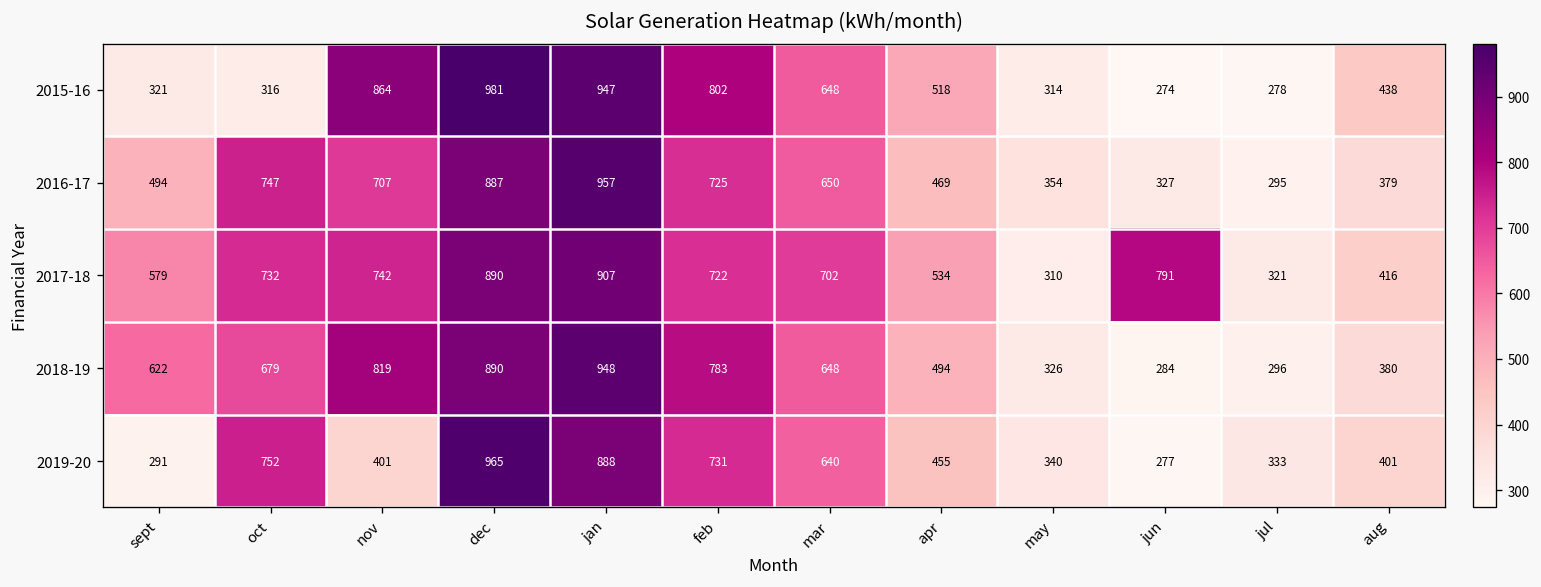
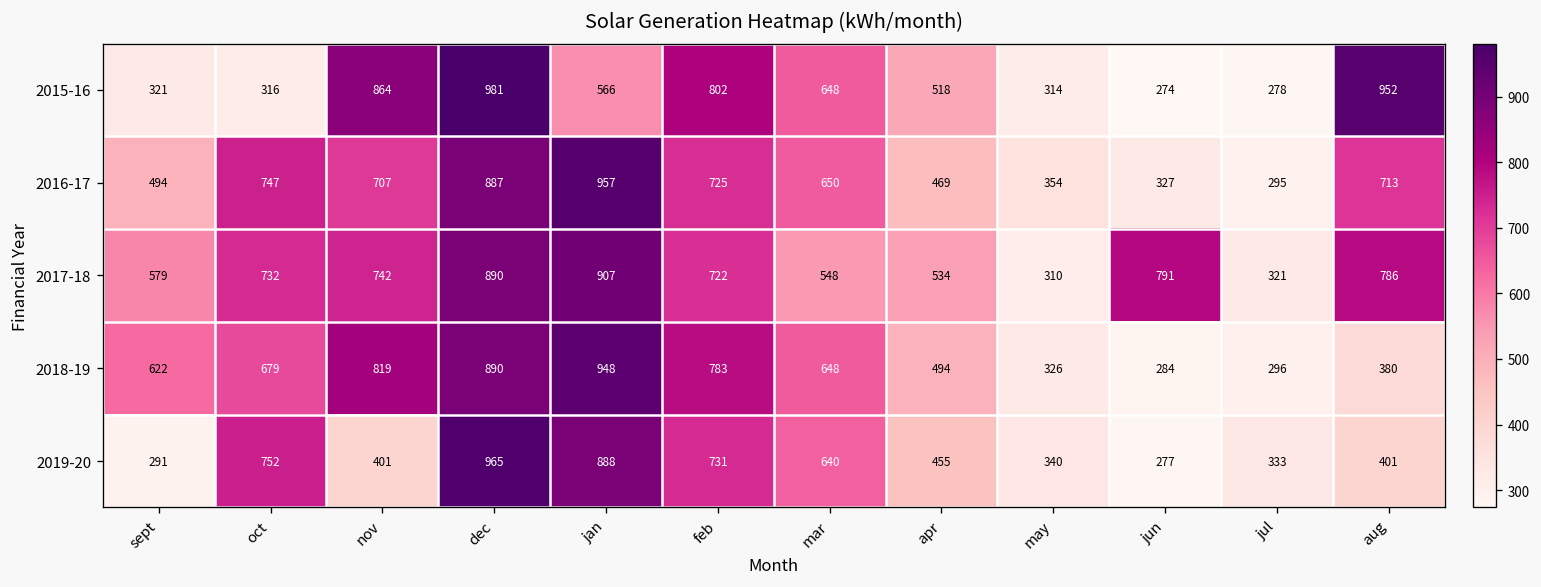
  {
    "2015-16": {
      "sept": 321,
      "oct": 316,
      "nov": 864,
      "dec": 981,
-     "jan": 947,
+     "jan": 566,
      "feb": 802,
      "mar": 648,
      "apr": 518,
      "may": 314,
      "jun": 274,
      "jul": 278,
-     "aug": 438
+     "aug": 952
    },
    "2016-17": {
      "sept": 494,
      "oct": 747,
      "nov": 707,
      "dec": 887,
      "jan": 957,
      "feb": 725,
      "mar": 650,
      "apr": 469,
      "may": 354,
      "jun": 327,
      "jul": 295,
-     "aug": 379
+     "aug": 713
    },
    "2017-18": {
      "sept": 579,
      "oct": 732,
      "nov": 742,
      "dec": 890,
      "jan": 907,
      "feb": 722,
-     "mar": 702,
+     "mar": 548,
      "apr": 534,
      "may": 310,
      "jun": 791,
      "jul": 321,
-     "aug": 416
+     "aug": 786
    },
    "2018-19": {
      "sept": 622,
      "oct": 679,
      "nov": 819,
      "dec": 890,
      "jan": 948,
      "feb": 783,
      "mar": 648,
      "apr": 494,
      "may": 326,
      "jun": 284,
      "jul": 296,
      "aug": 380
    },
    "2019-20": {
      "sept": 291,
      "oct": 752,
      "nov": 401,
      "dec": 965,
      "jan": 888,
      "feb": 731,
      "mar": 640,
      "apr": 455,
      "may": 340,
      "jun": 277,
      "jul": 333,
      "aug": 401
    }
  }
